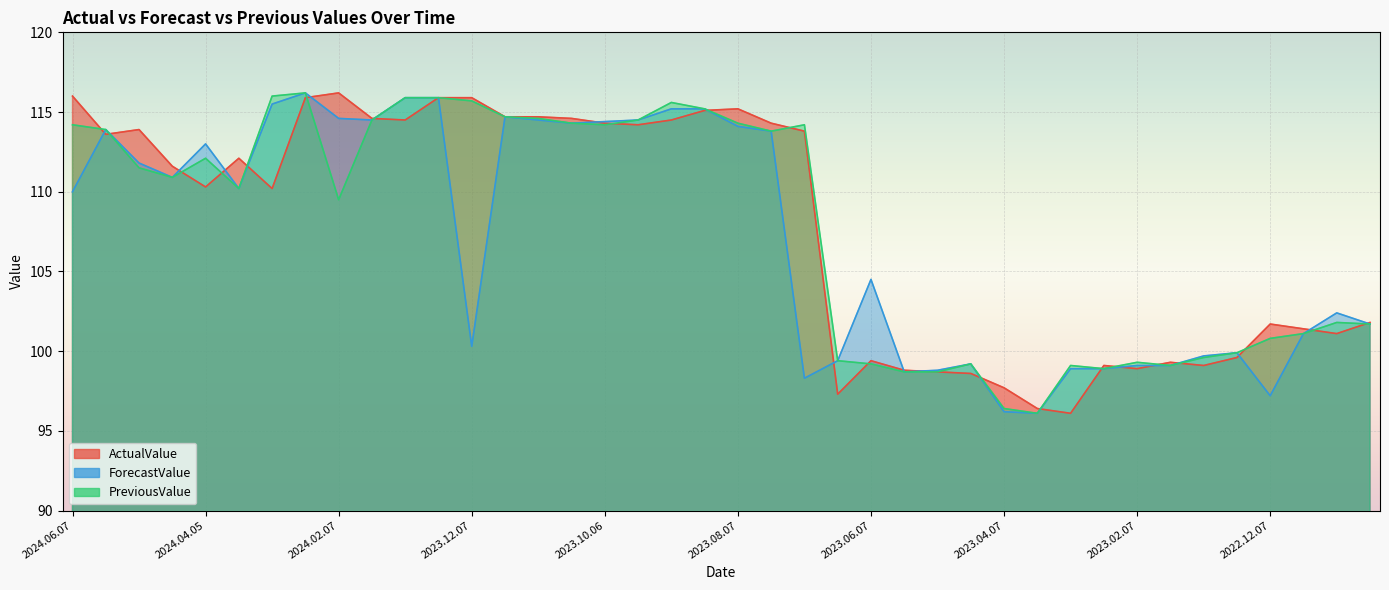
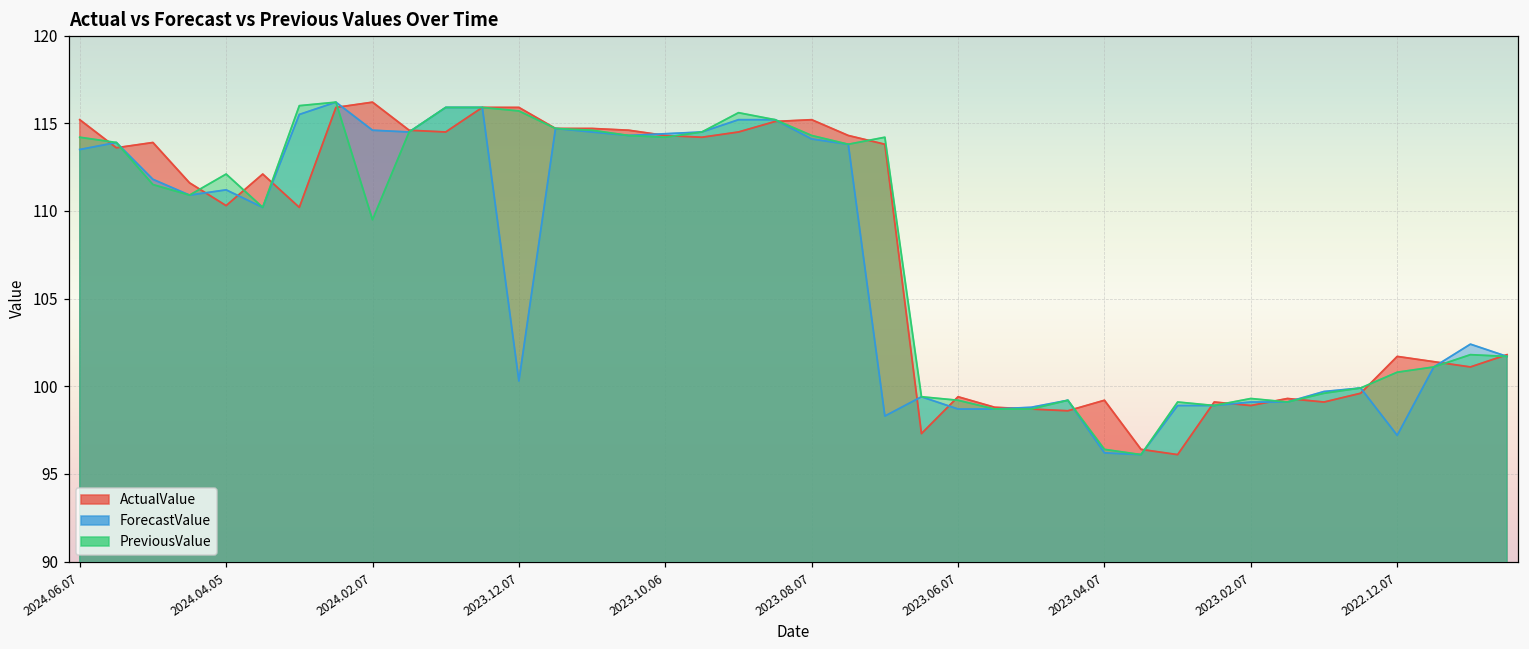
  {
    "ActualValue": {
-     "2024.06.07": 116.0,
+     "2024.06.07": 115.2,
      "2024.04.05": 110.3,
      "2024.02.07": 116.2,
      "2023.12.07": 115.9,
      "2023.08.07": 115.2,
      "2023.06.07": 99.4,
-     "2023.04.07": 97.7,
+     "2023.04.07": 99.2,
      "2023.02.07": 98.9,
      "2022.12.07": 101.7
    },
    "ForecastValue": {
-     "2024.06.07": 110.0,
-     "2024.04.05": 113.0,
+     "2024.06.07": 113.5,
+     "2024.04.05": 111.2,
      "2024.02.07": 114.6,
      "2023.12.07": 100.3,
      "2023.08.07": 114.1,
-     "2023.06.07": 104.5,
+     "2023.06.07": 98.7,
      "2023.04.07": 96.2,
      "2023.02.07": 99.1,
      "2022.12.07": 97.2
    },
    "PreviousValue": {
      "2024.06.07": 114.2,
      "2024.04.05": 112.1,
      "2024.02.07": 109.5,
      "2023.12.07": 115.7,
      "2023.08.07": 114.3,
      "2023.06.07": 99.2,
      "2023.04.07": 96.4,
      "2023.02.07": 99.3,
      "2022.12.07": 100.8
    }
  }
